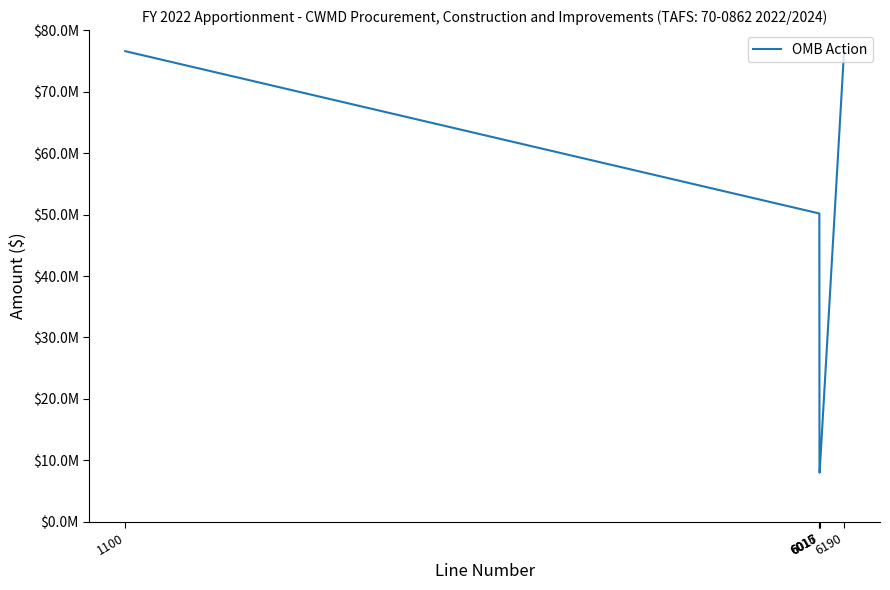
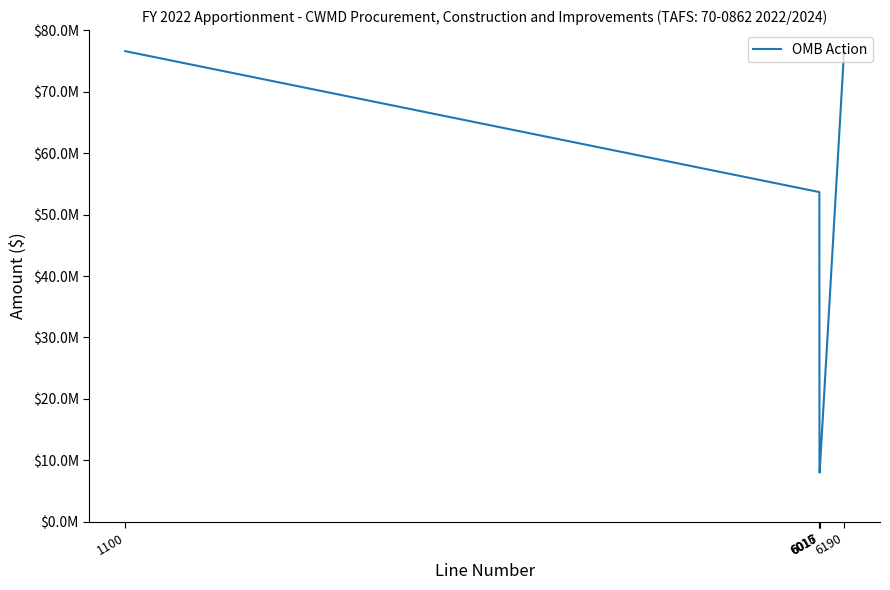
  {
    "1100": "$77000000",
-   "6015": "$50000000",
+   "6015": "$54000000",
    "6016": "$10000000",
    "6017": "$8000000"
  }
